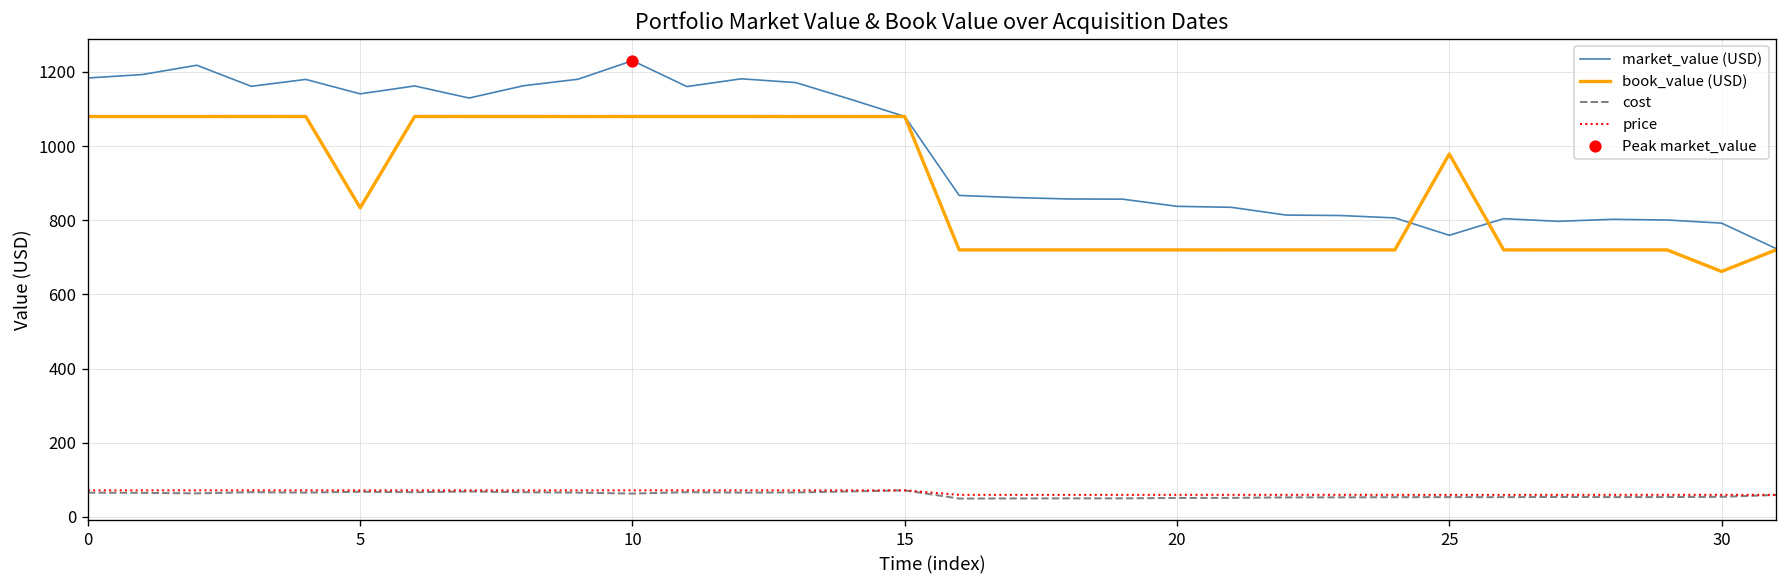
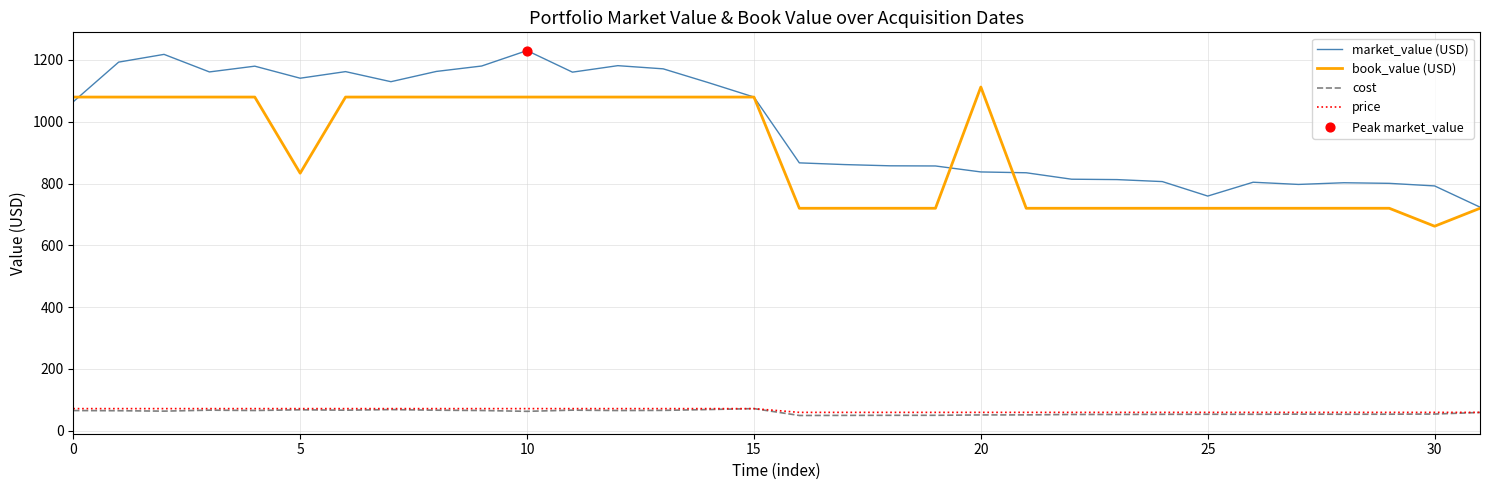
  {
    "market_value (USD)": {
-     "0": 1180,
+     "0": 1060,
      "5": 1140,
      "20": 840,
      "25": 760,
      "30": 790
    },
    "book_value (USD)": {
      "0": 1080,
      "5": 830,
      "10": 1080,
-     "20": 720,
-     "25": 980,
+     "20": 1110,
+     "25": 720,
      "30": 660
    },
    "cost": {
      "10": 60
    }
  }
